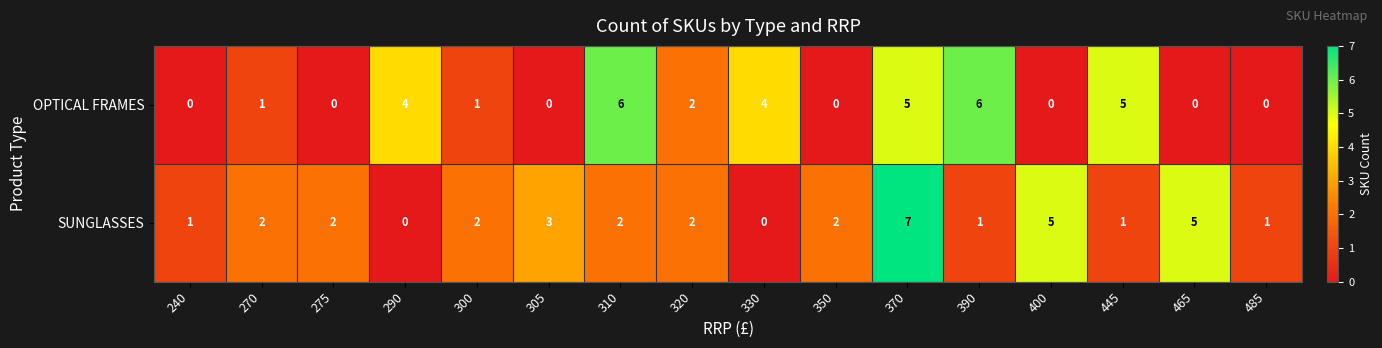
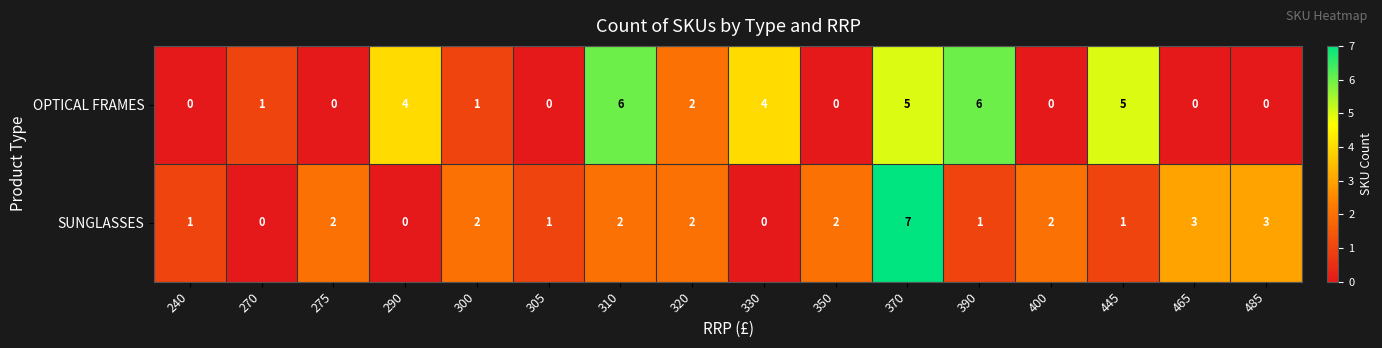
  {
    "OPTICAL FRAMES": {
      "240": 0,
      "270": 1,
      "275": 0,
      "290": 4,
      "300": 1,
      "305": 0,
      "310": 6,
      "320": 2,
      "330": 4,
      "350": 0,
      "370": 5,
      "390": 6,
      "400": 0,
      "445": 5,
      "465": 0,
      "485": 0
    },
    "SUNGLASSES": {
      "240": 1,
-     "270": 2,
+     "270": 0,
      "275": 2,
      "290": 0,
      "300": 2,
-     "305": 3,
+     "305": 1,
      "310": 2,
      "320": 2,
      "330": 0,
      "350": 2,
      "370": 7,
      "390": 1,
-     "400": 5,
+     "400": 2,
      "445": 1,
-     "465": 5,
-     "485": 1
+     "465": 3,
+     "485": 3
    }
  }
